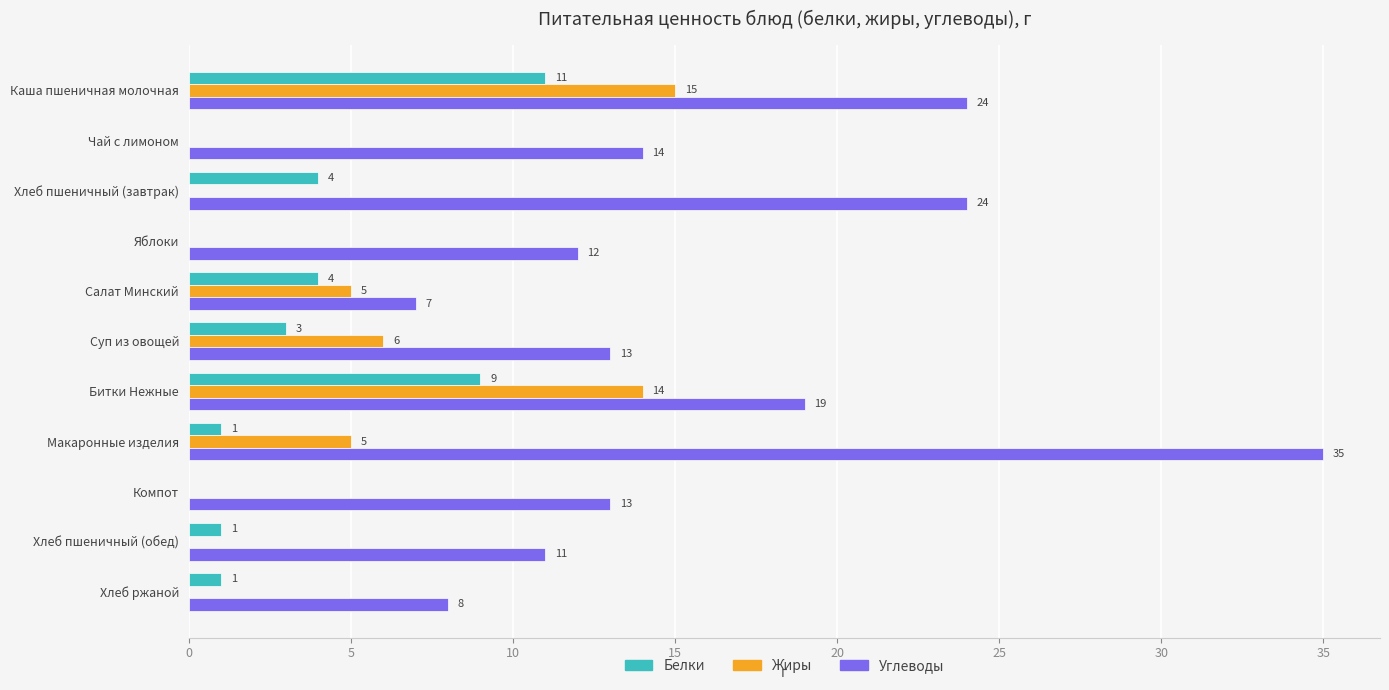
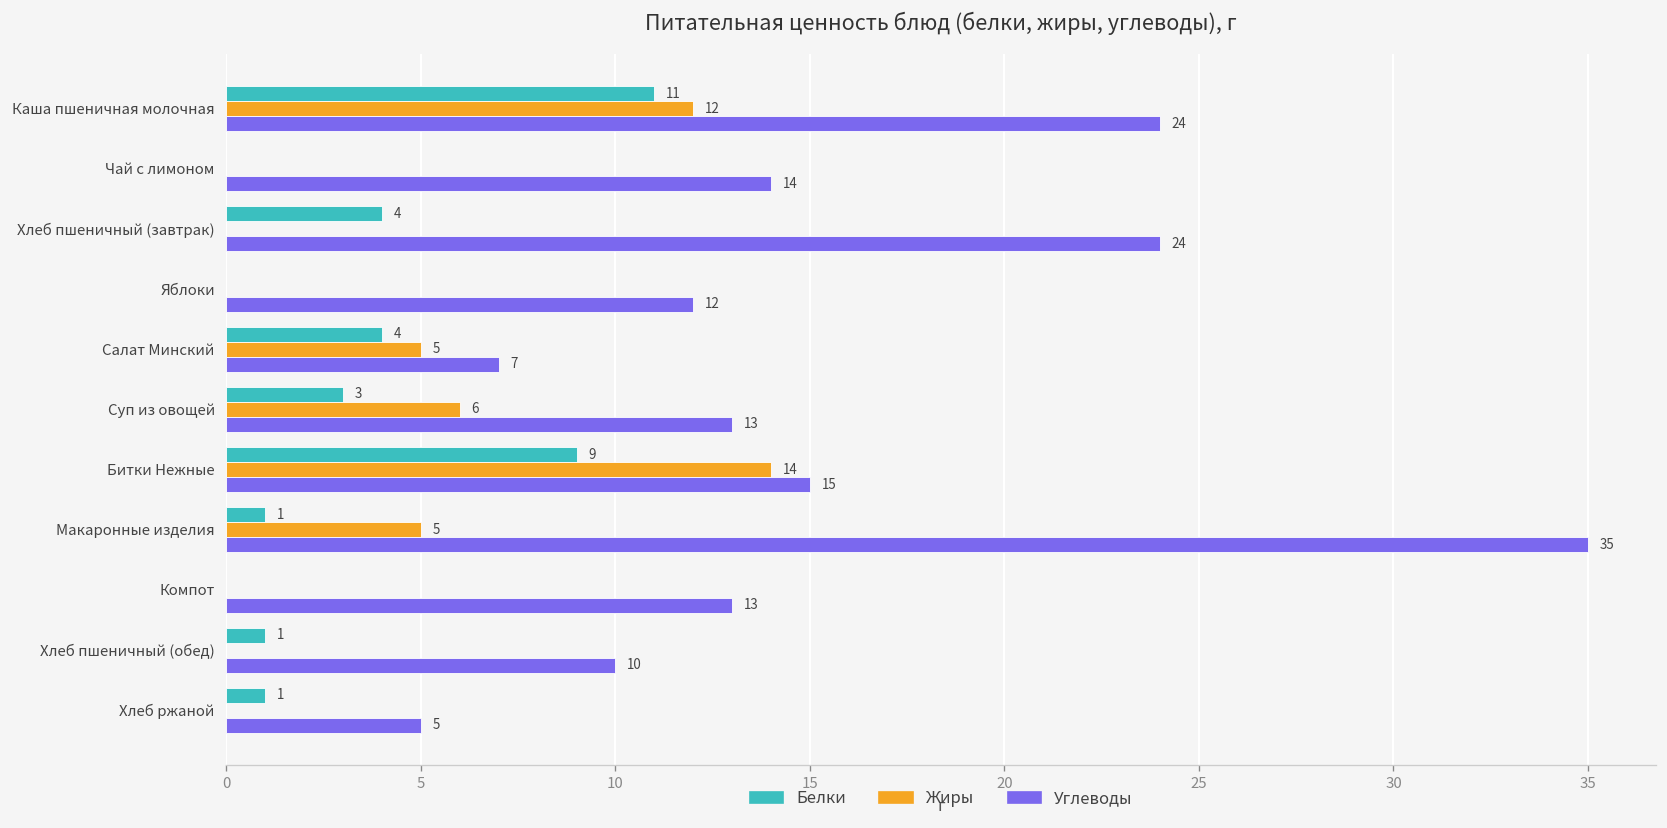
  {
    "Белки": {
      "Каша пшеничная молочная": 11,
      "Хлеб пшеничный (завтрак)": 4,
      "Салат Минский": 4,
      "Суп из овощей": 3,
      "Битки Нежные": 9,
      "Макаронные изделия": 1,
      "Хлеб пшеничный (обед)": 1,
      "Хлеб ржаной": 1
    },
    "Жиры": {
-     "Каша пшеничная молочная": 15,
+     "Каша пшеничная молочная": 12,
      "Салат Минский": 5,
      "Суп из овощей": 6,
      "Битки Нежные": 14,
      "Макаронные изделия": 5
    },
    "Углеводы": {
      "Каша пшеничная молочная": 24,
      "Чай с лимоном": 14,
      "Хлеб пшеничный (завтрак)": 24,
      "Яблоки": 12,
      "Салат Минский": 7,
      "Суп из овощей": 13,
-     "Битки Нежные": 19,
+     "Битки Нежные": 15,
      "Макаронные изделия": 35,
      "Компот": 13,
-     "Хлеб пшеничный (обед)": 11,
-     "Хлеб ржаной": 8
+     "Хлеб пшеничный (обед)": 10,
+     "Хлеб ржаной": 5
    }
  }
